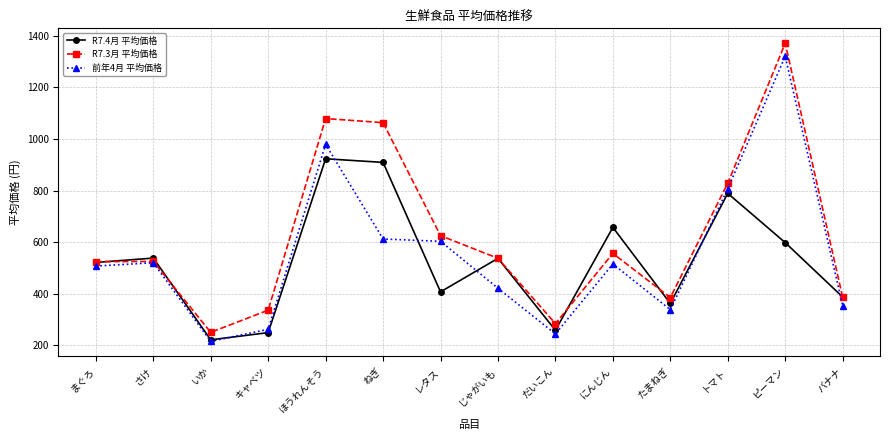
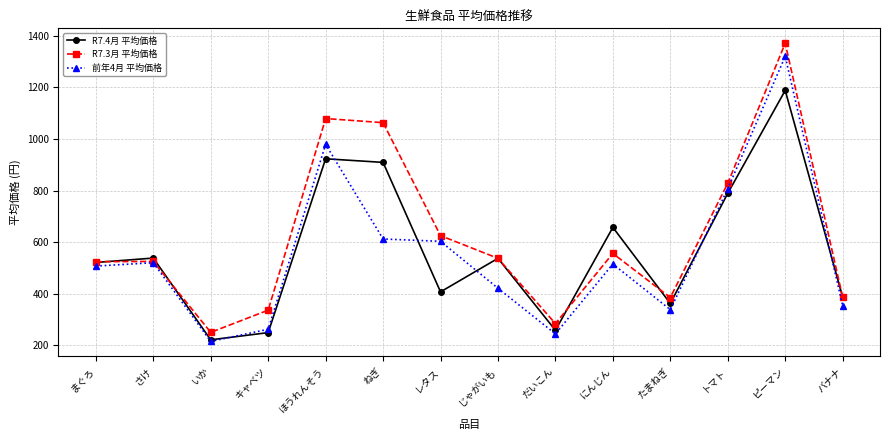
  {
    "R7.4月 平均価格": {
      "さけ": 540,
      "キャベツ": 250,
      "ほうれんそう": 920,
      "ねぎ": 910,
      "レタス": 410,
      "だいこん": 260,
      "にんじん": 660,
      "たまねぎ": 360,
      "トマト": 790,
-     "ピーマン": 600
+     "ピーマン": 1190
    },
    "R7.3月 平均価格": {
      "いか": 250,
      "キャベツ": 340,
      "ほうれんそう": 1080,
      "ねぎ": 1060,
      "レタス": 630,
      "だいこん": 280,
      "にんじん": 560,
      "たまねぎ": 390,
      "トマト": 830,
      "ピーマン": 1370
    },
    "前年4月 平均価格": {
      "まぐろ": 510,
      "キャベツ": 260,
      "ほうれんそう": 980,
      "ねぎ": 610,
      "レタス": 600,
      "じゃがいも": 420,
      "だいこん": 240,
      "にんじん": 520,
      "たまねぎ": 340,
      "トマト": 810,
      "ピーマン": 1320,
      "バナナ": 350
    }
  }
